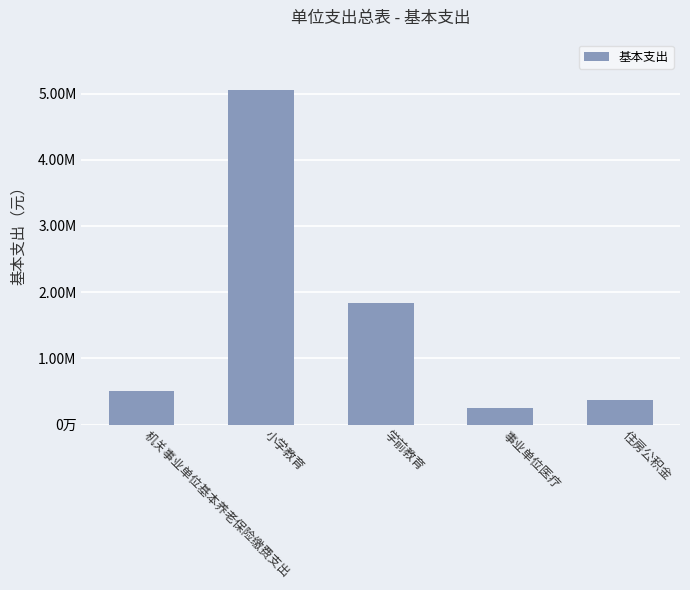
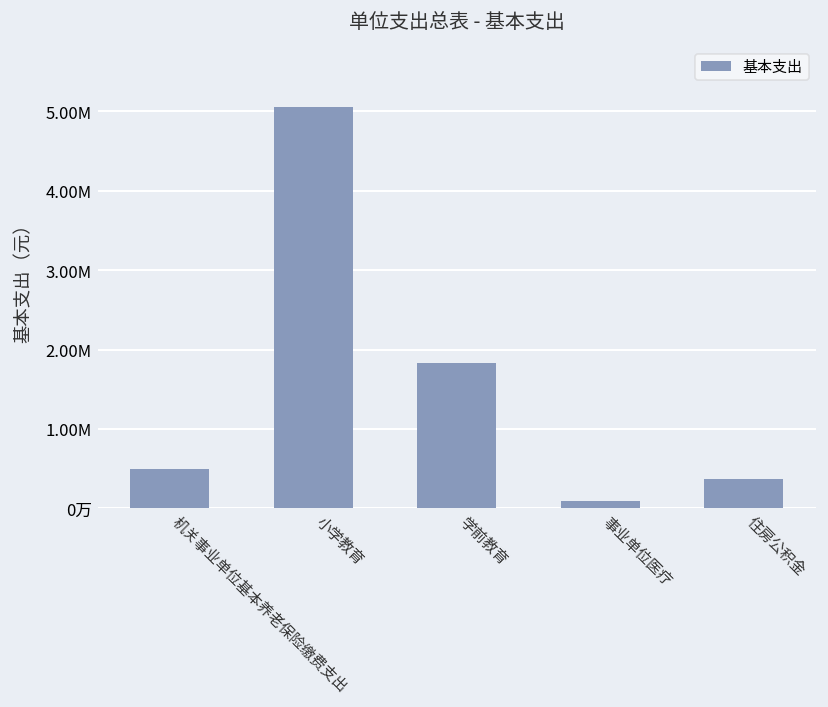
  {
    "机关事业单位基本养老保险缴费支出": 500000,
    "小学教育": 5100000,
    "学前教育": 1800000,
-   "事业单位医疗": 300000,
+   "事业单位医疗": 100000,
    "住房公积金": 400000
  }
